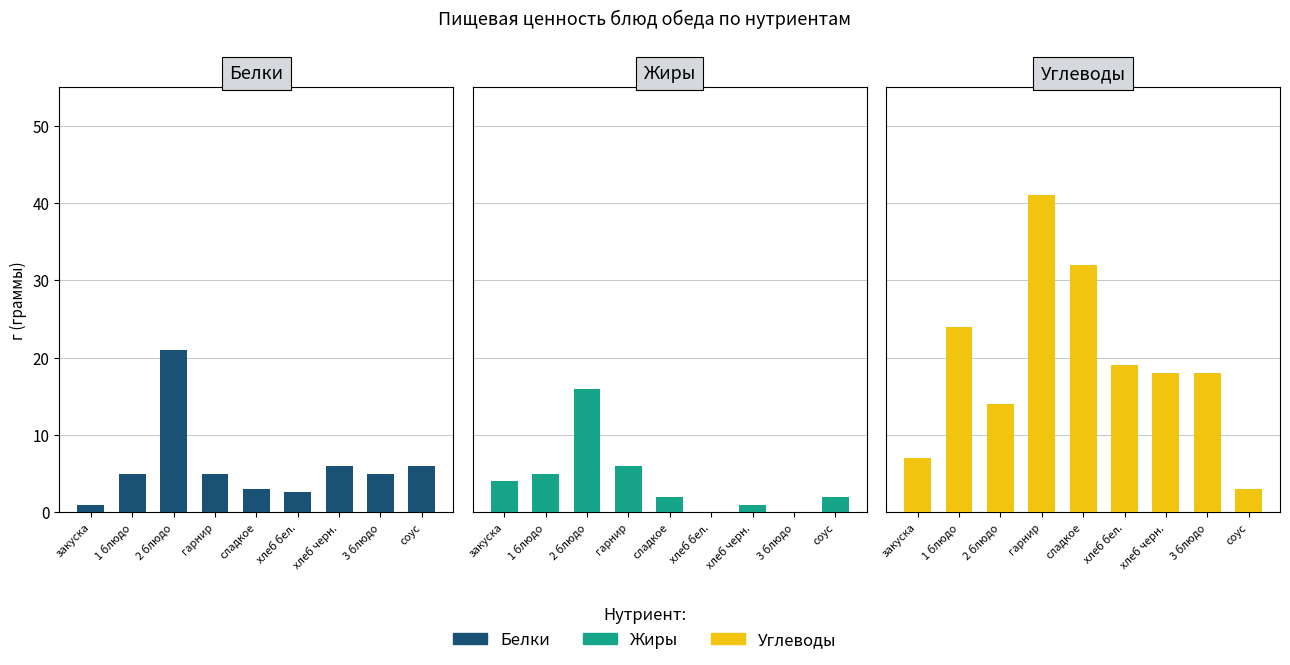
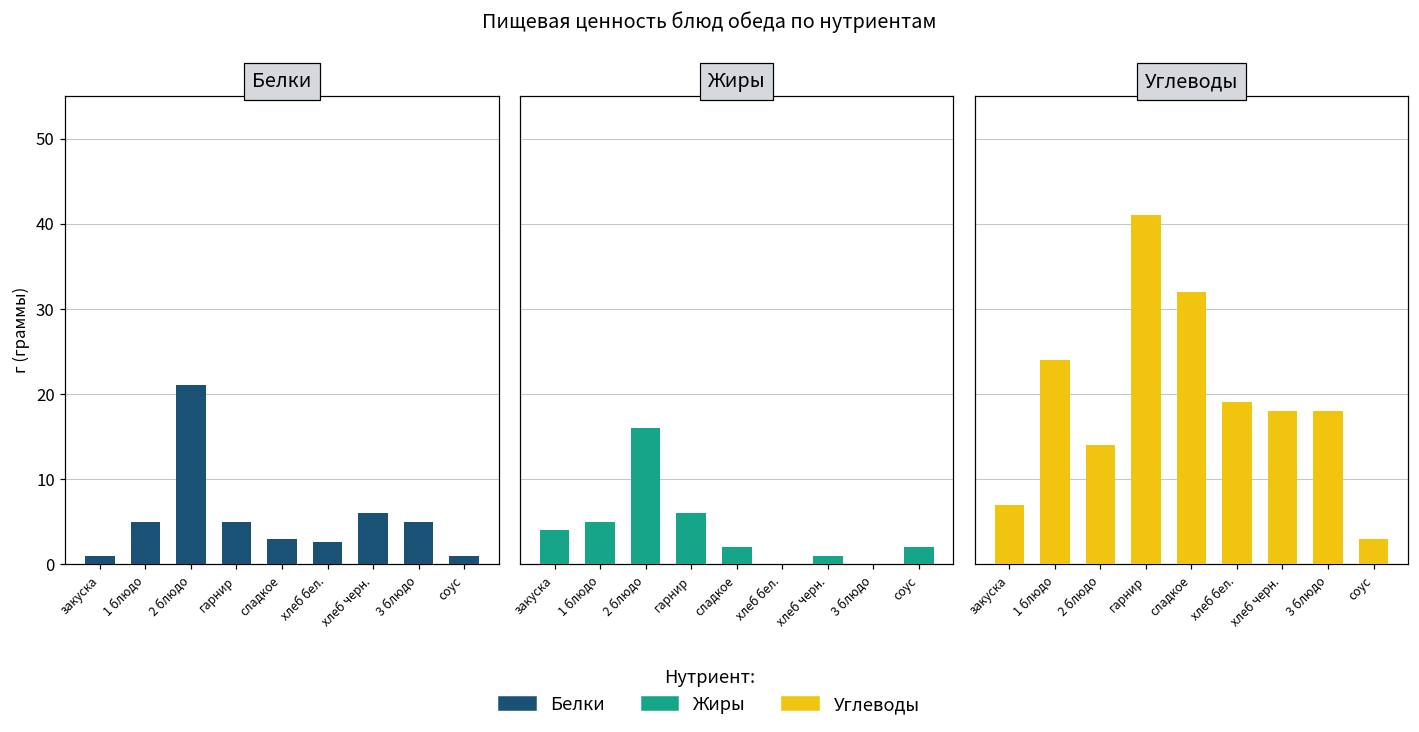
  {
    "Белки": {
      "закуска": 1,
      "1 блюдо": 5,
      "2 блюдо": 21,
      "гарнир": 5,
      "сладкое": 3,
      "хлеб бел.": 3,
      "хлеб черн.": 6,
      "3 блюдо": 5,
-     "соус": 6
+     "соус": 1
    }
  }
